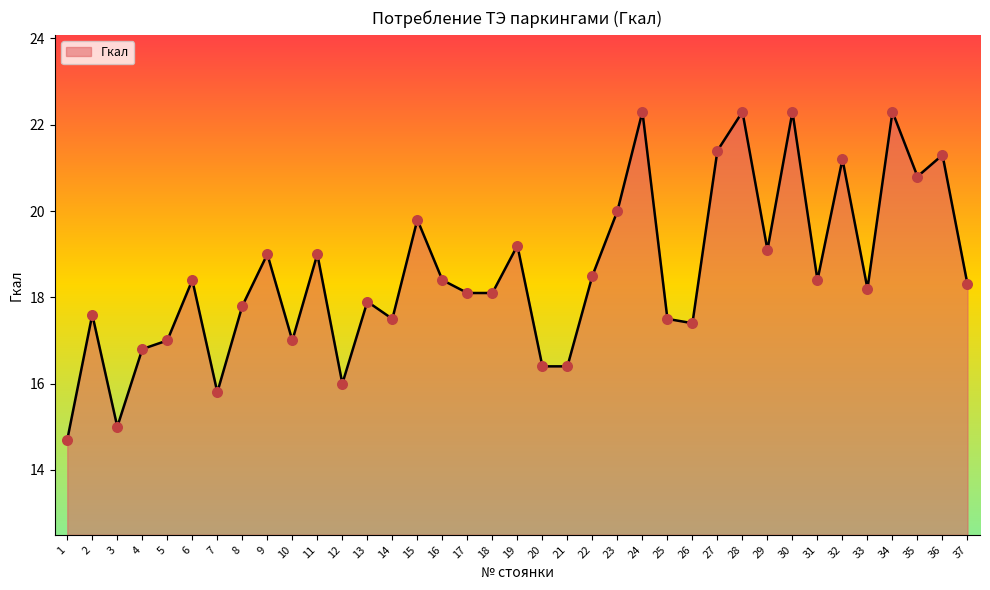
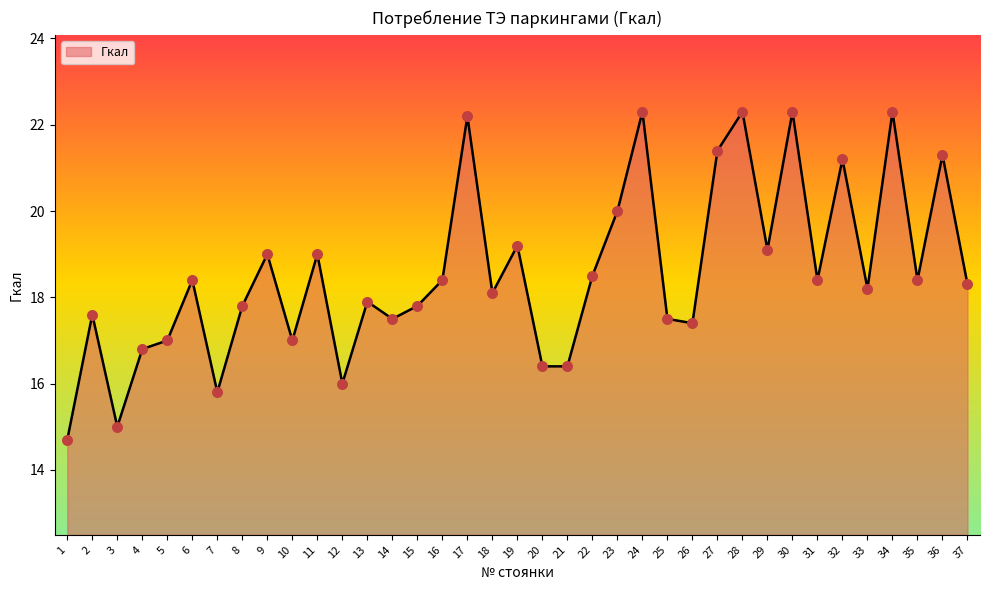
  {
    "1": 14.7,
    "2": 17.6,
    "3": 15.0,
    "4": 16.8,
    "5": 17.0,
    "6": 18.4,
    "7": 15.8,
    "8": 17.8,
    "9": 19.0,
    "10": 17.0,
    "11": 19.0,
    "12": 16.0,
    "13": 17.9,
    "14": 17.5,
-   "15": 19.8,
+   "15": 17.8,
    "16": 18.4,
-   "17": 18.1,
+   "17": 22.2,
    "18": 18.1,
    "19": 19.2,
    "20": 16.4,
    "21": 16.4,
    "22": 18.5,
    "23": 20.0,
    "24": 22.3,
    "25": 17.5,
    "26": 17.4,
    "27": 21.4,
    "28": 22.3,
    "29": 19.1,
    "30": 22.3,
    "31": 18.4,
    "32": 21.2,
    "33": 18.2,
    "34": 22.3,
-   "35": 20.8,
+   "35": 18.4,
    "36": 21.3,
    "37": 18.3
  }
